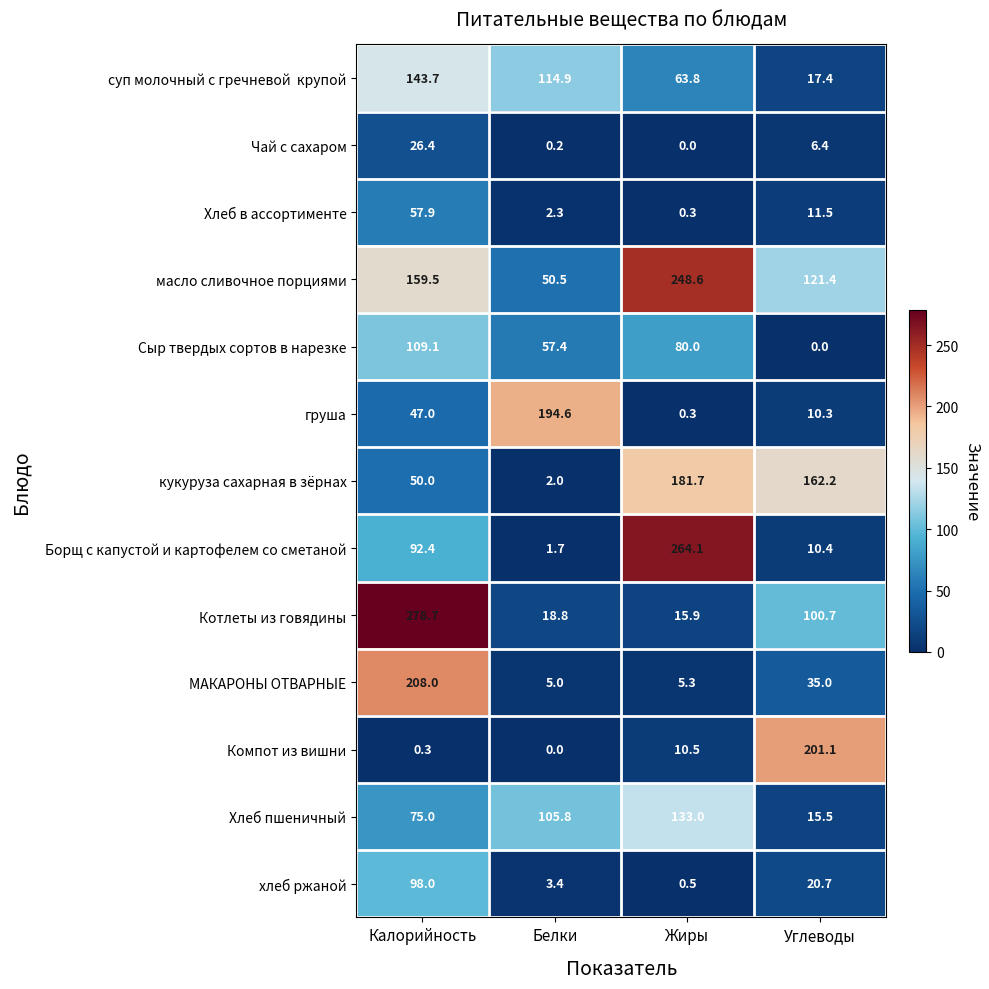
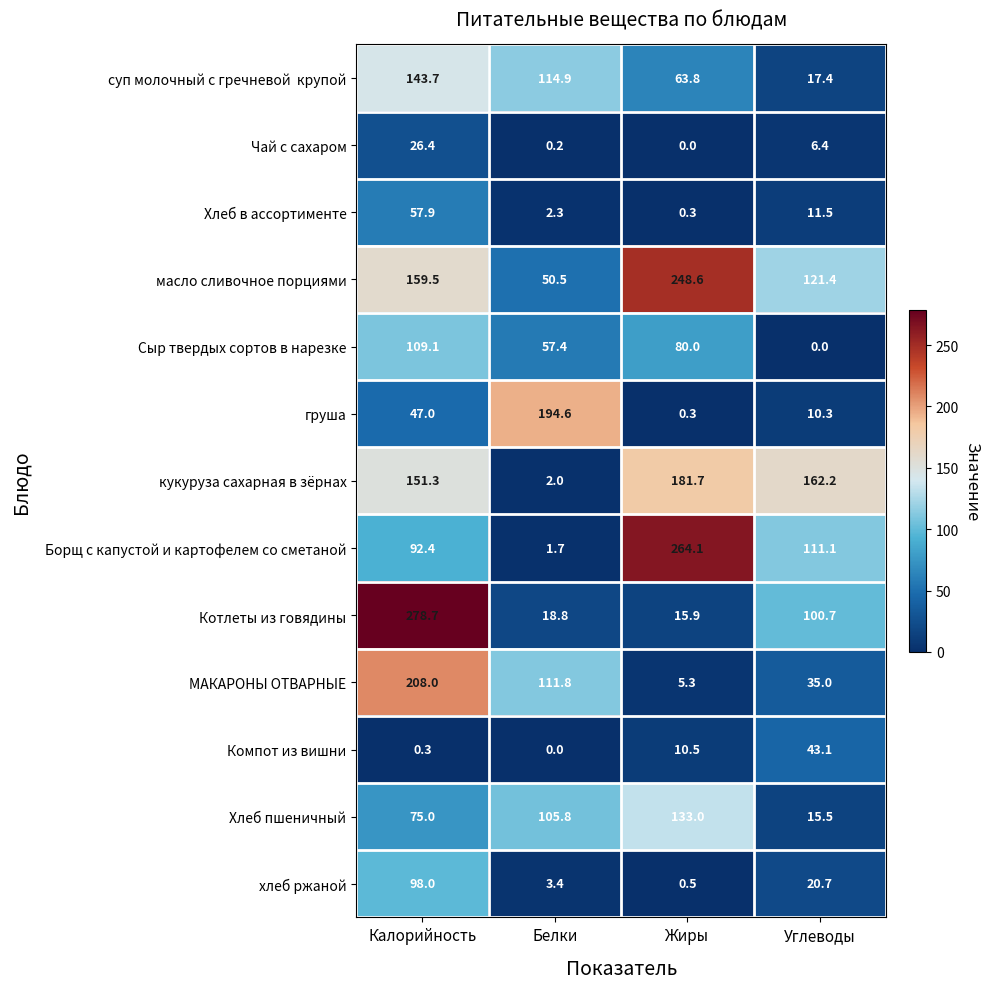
  {
    "суп молочный с гречневой крупой": {
      "Калорийность": 143.7,
      "Белки": 114.9,
      "Жиры": 63.8,
      "Углеводы": 17.4
    },
    "Чай с сахаром": {
      "Калорийность": 26.4,
      "Белки": 0.2,
      "Жиры": 0.0,
      "Углеводы": 6.4
    },
    "Хлеб в ассортименте": {
      "Калорийность": 57.9,
      "Белки": 2.3,
      "Жиры": 0.3,
      "Углеводы": 11.5
    },
    "масло сливочное порциями": {
      "Калорийность": 159.5,
      "Белки": 50.5,
      "Жиры": 248.6,
      "Углеводы": 121.4
    },
    "Сыр твердых сортов в нарезке": {
      "Калорийность": 109.1,
      "Белки": 57.4,
      "Жиры": 80.0,
      "Углеводы": 0.0
    },
    "груша": {
      "Калорийность": 47.0,
      "Белки": 194.6,
      "Жиры": 0.3,
      "Углеводы": 10.3
    },
    "кукуруза сахарная в зёрнах": {
-     "Калорийность": 50.0,
+     "Калорийность": 151.3,
      "Белки": 2.0,
      "Жиры": 181.7,
      "Углеводы": 162.2
    },
    "Борщ с капустой и картофелем со сметаной": {
      "Калорийность": 92.4,
      "Белки": 1.7,
      "Жиры": 264.1,
-     "Углеводы": 10.4
+     "Углеводы": 111.1
    },
    "Котлеты из говядины": {
      "Калорийность": 278.7,
      "Белки": 18.8,
      "Жиры": 15.9,
      "Углеводы": 100.7
    },
    "МАКАРОНЫ ОТВАРНЫЕ": {
      "Калорийность": 208.0,
-     "Белки": 5.0,
+     "Белки": 111.8,
      "Жиры": 5.3,
      "Углеводы": 35.0
    },
    "Компот из вишни": {
      "Калорийность": 0.3,
      "Белки": 0.0,
      "Жиры": 10.5,
-     "Углеводы": 201.1
+     "Углеводы": 43.1
    },
    "Хлеб пшеничный": {
      "Калорийность": 75.0,
      "Белки": 105.8,
      "Жиры": 133.0,
      "Углеводы": 15.5
    },
    "хлеб ржаной": {
      "Калорийность": 98.0,
      "Белки": 3.4,
      "Жиры": 0.5,
      "Углеводы": 20.7
    }
  }
